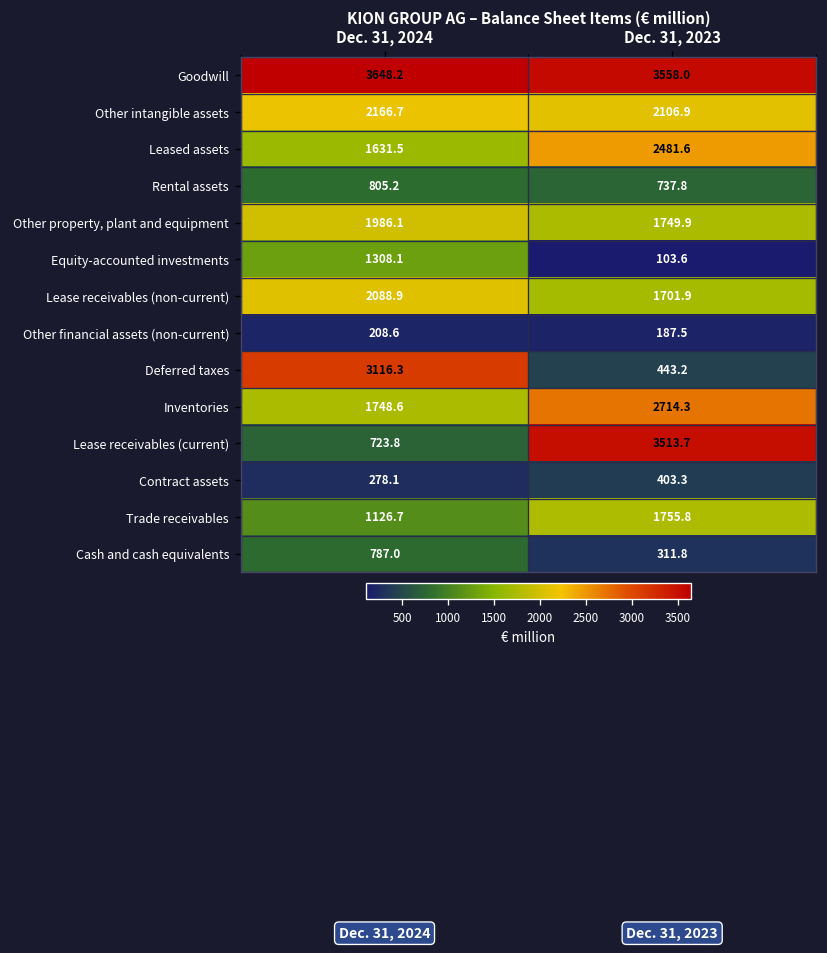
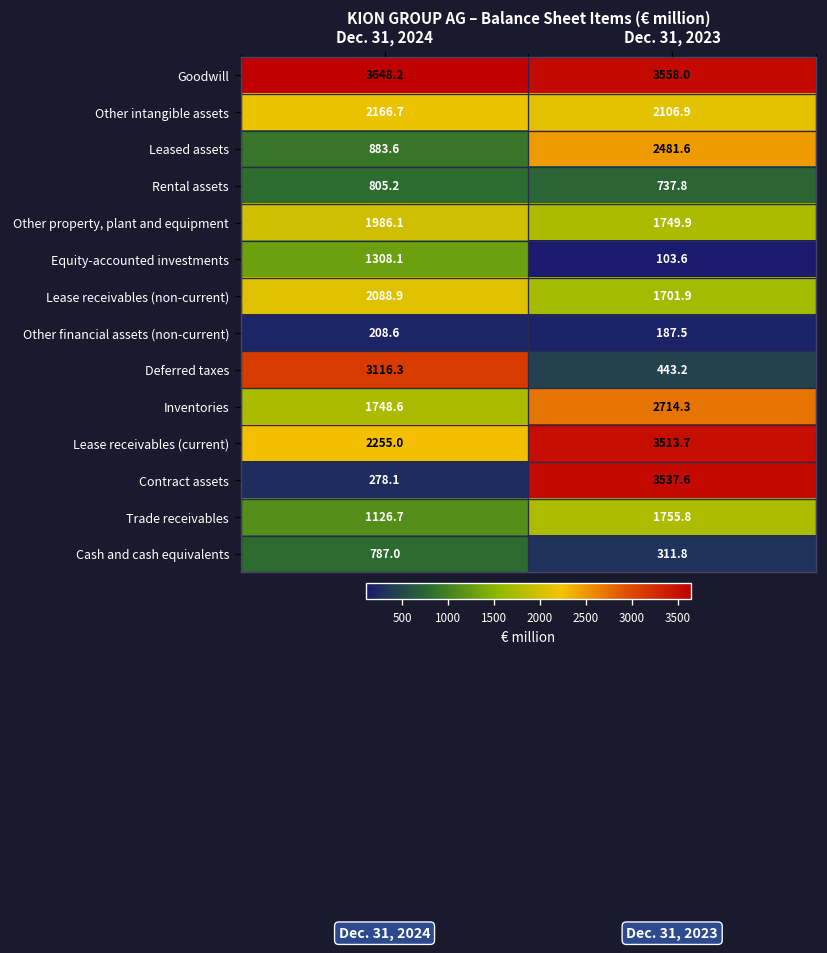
  {
    "Goodwill": {
      "Dec. 31, 2024": 3648.2,
      "Dec. 31, 2023": 3558.0
    },
    "Other intangible assets": {
      "Dec. 31, 2024": 2166.7,
      "Dec. 31, 2023": 2106.9
    },
    "Leased assets": {
-     "Dec. 31, 2024": 1631.5,
+     "Dec. 31, 2024": 883.6,
      "Dec. 31, 2023": 2481.6
    },
    "Rental assets": {
      "Dec. 31, 2024": 805.2,
      "Dec. 31, 2023": 737.8
    },
    "Other property, plant and equipment": {
      "Dec. 31, 2024": 1986.1,
      "Dec. 31, 2023": 1749.9
    },
    "Equity-accounted investments": {
      "Dec. 31, 2024": 1308.1,
      "Dec. 31, 2023": 103.6
    },
    "Lease receivables (non-current)": {
      "Dec. 31, 2024": 2088.9,
      "Dec. 31, 2023": 1701.9
    },
    "Other financial assets (non-current)": {
      "Dec. 31, 2024": 208.6,
      "Dec. 31, 2023": 187.5
    },
    "Deferred taxes": {
      "Dec. 31, 2024": 3116.3,
      "Dec. 31, 2023": 443.2
    },
    "Inventories": {
      "Dec. 31, 2024": 1748.6,
      "Dec. 31, 2023": 2714.3
    },
    "Lease receivables (current)": {
-     "Dec. 31, 2024": 723.8,
+     "Dec. 31, 2024": 2255.0,
      "Dec. 31, 2023": 3513.7
    },
    "Contract assets": {
      "Dec. 31, 2024": 278.1,
-     "Dec. 31, 2023": 403.3
+     "Dec. 31, 2023": 3537.6
    },
    "Trade receivables": {
      "Dec. 31, 2024": 1126.7,
      "Dec. 31, 2023": 1755.8
    },
    "Cash and cash equivalents": {
      "Dec. 31, 2024": 787.0,
      "Dec. 31, 2023": 311.8
    }
  }
